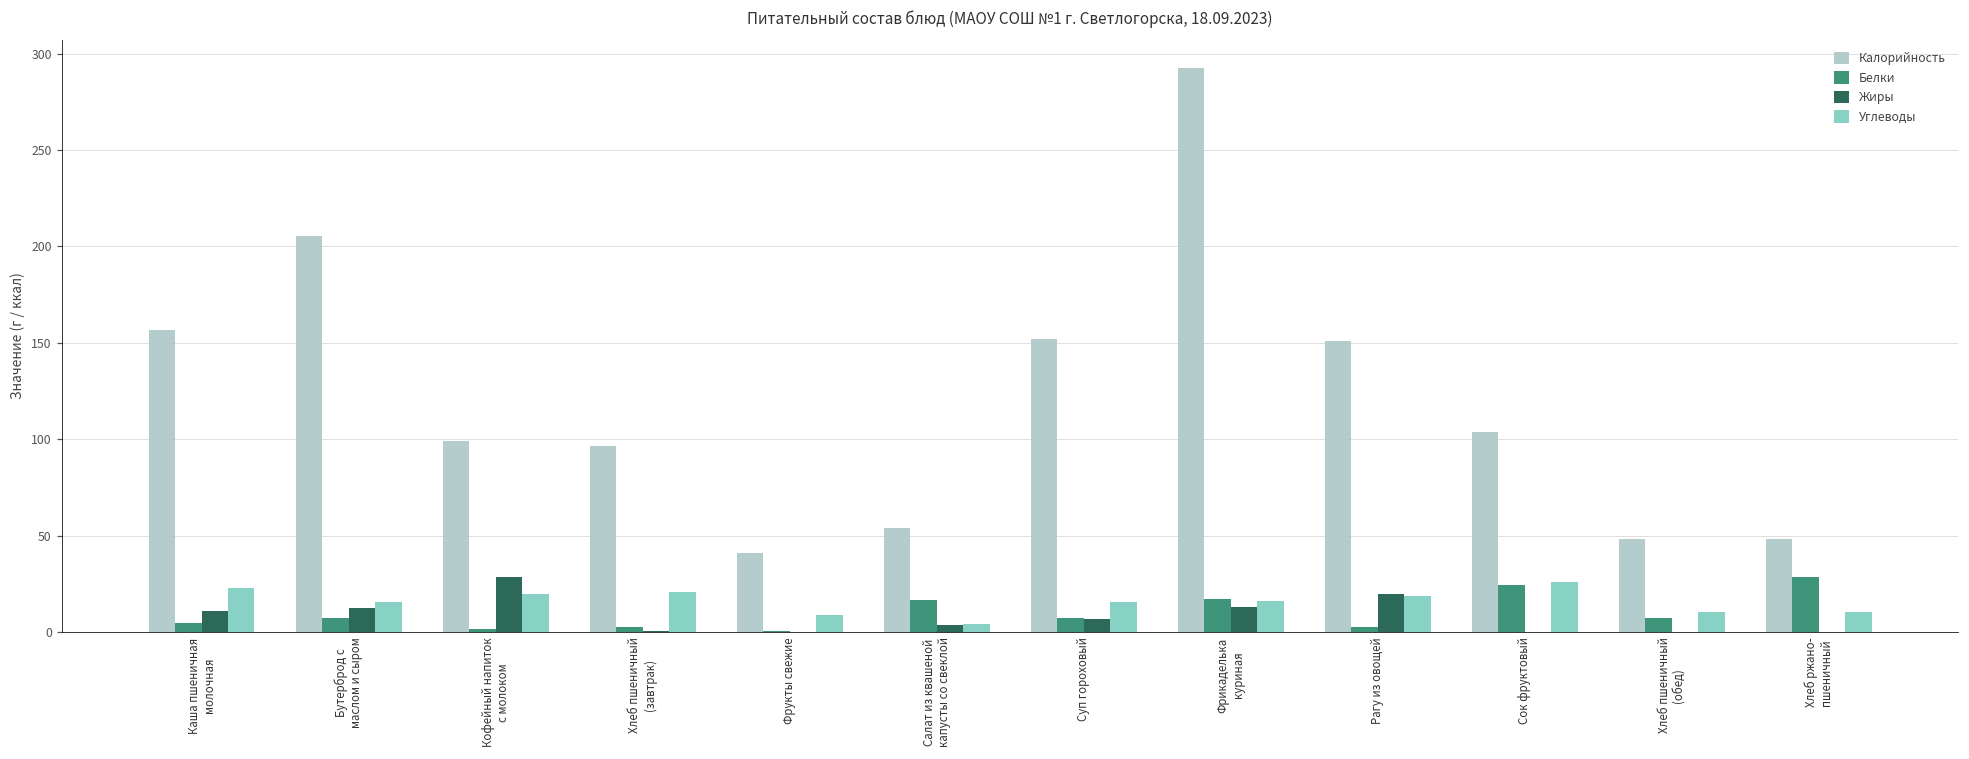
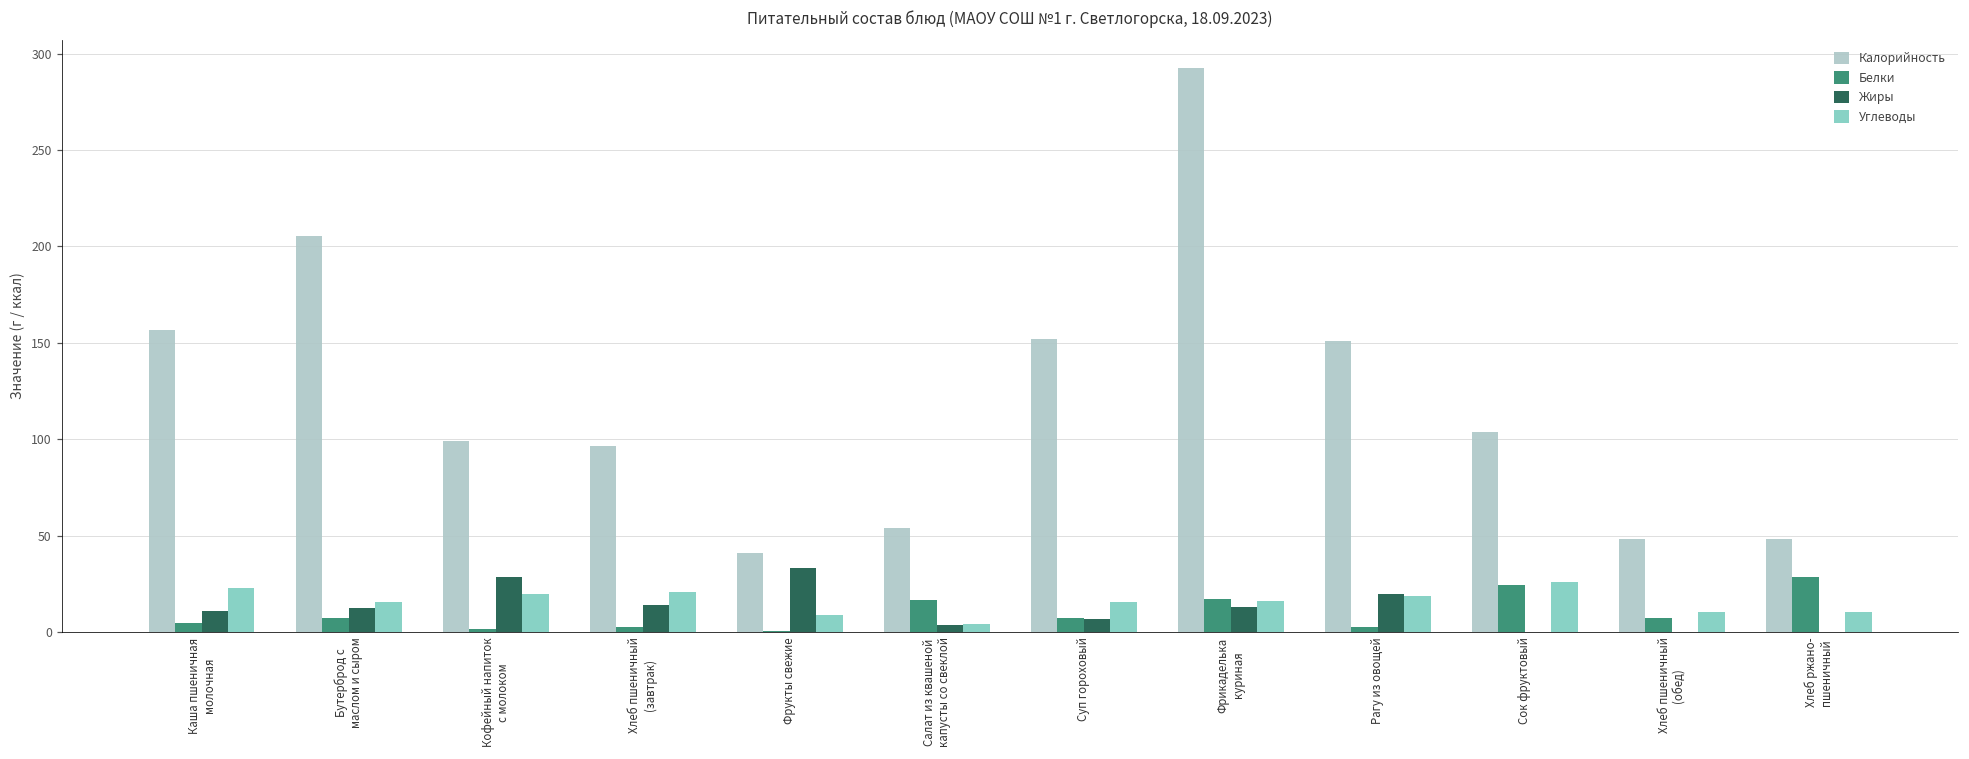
  {
    "Белки": {
      "Каша пшеничная молочная": 5,
      "Бутерброд с маслом и сыром": 7,
      "Кофейный напиток с молоком": 2,
      "Хлеб пшеничный (завтрак)": 2,
      "Салат из квашеной капусты со свеклой": 17,
      "Суп гороховый": 7,
      "Фрикаделька куриная": 17,
      "Рагу из овощей": 3,
      "Сок фруктовый": 24,
      "Хлеб пшеничный (обед)": 7,
      "Хлеб ржано- пшеничный": 29
    },
    "Жиры": {
      "Каша пшеничная молочная": 11,
      "Бутерброд с маслом и сыром": 13,
      "Кофейный напиток с молоком": 29,
-     "Хлеб пшеничный (завтрак)": 0,
-     "Фрукты свежие": 0,
+     "Хлеб пшеничный (завтрак)": 14,
+     "Фрукты свежие": 33,
      "Салат из квашеной капусты со свеклой": 4,
      "Суп гороховый": 7,
      "Фрикаделька куриная": 13,
      "Рагу из овощей": 20,
      "Сок фруктовый": 0
    }
  }
